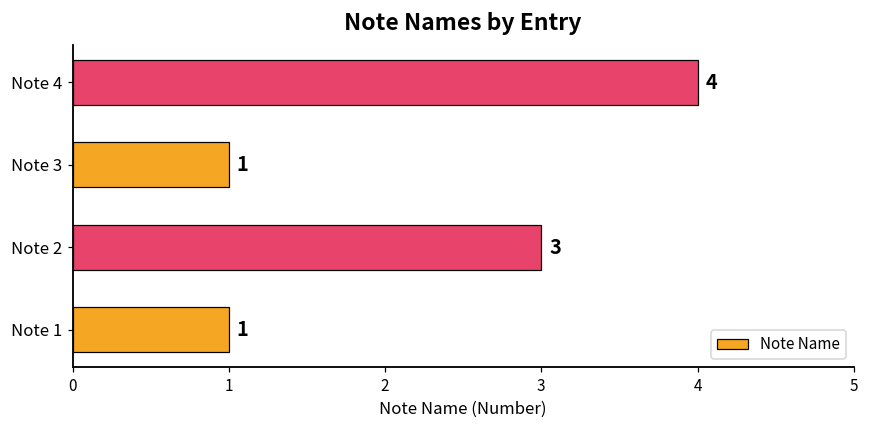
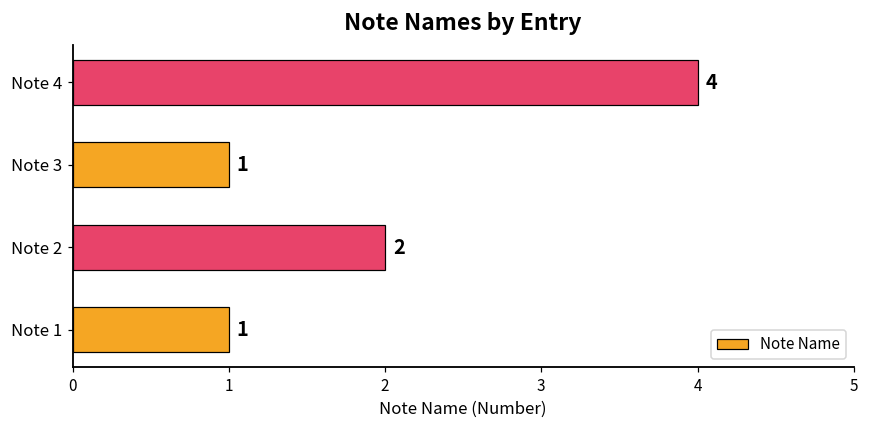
  {
    "Note 4": 4,
    "Note 3": 1,
-   "Note 2": 3,
+   "Note 2": 2,
    "Note 1": 1
  }
